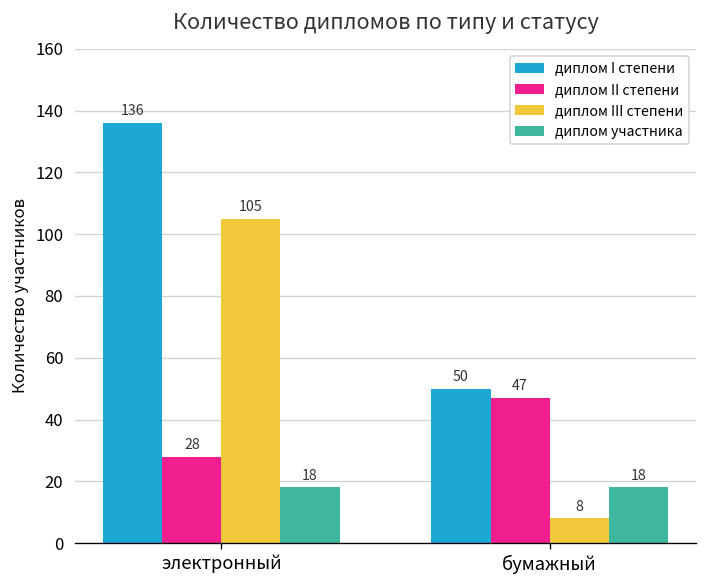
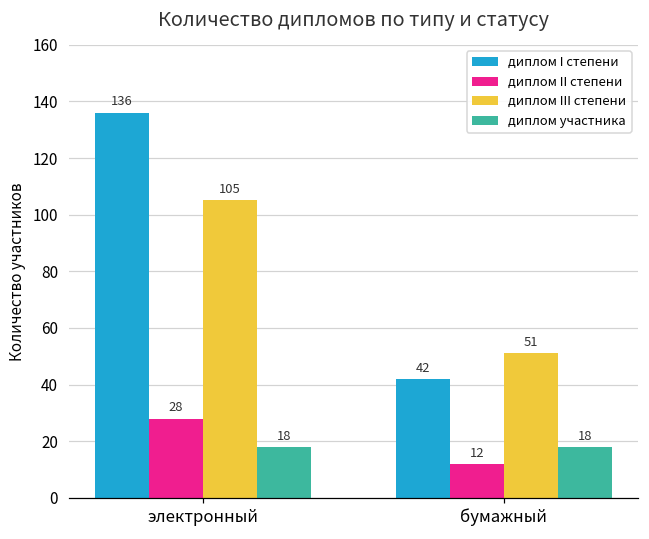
  {
    "диплом I степени": {
      "электронный": 136,
-     "бумажный": 50
+     "бумажный": 42
    },
    "диплом II степени": {
      "электронный": 28,
-     "бумажный": 47
+     "бумажный": 12
    },
    "диплом III степени": {
      "электронный": 105,
-     "бумажный": 8
+     "бумажный": 51
    },
    "диплом участника": {
      "электронный": 18,
      "бумажный": 18
    }
  }
